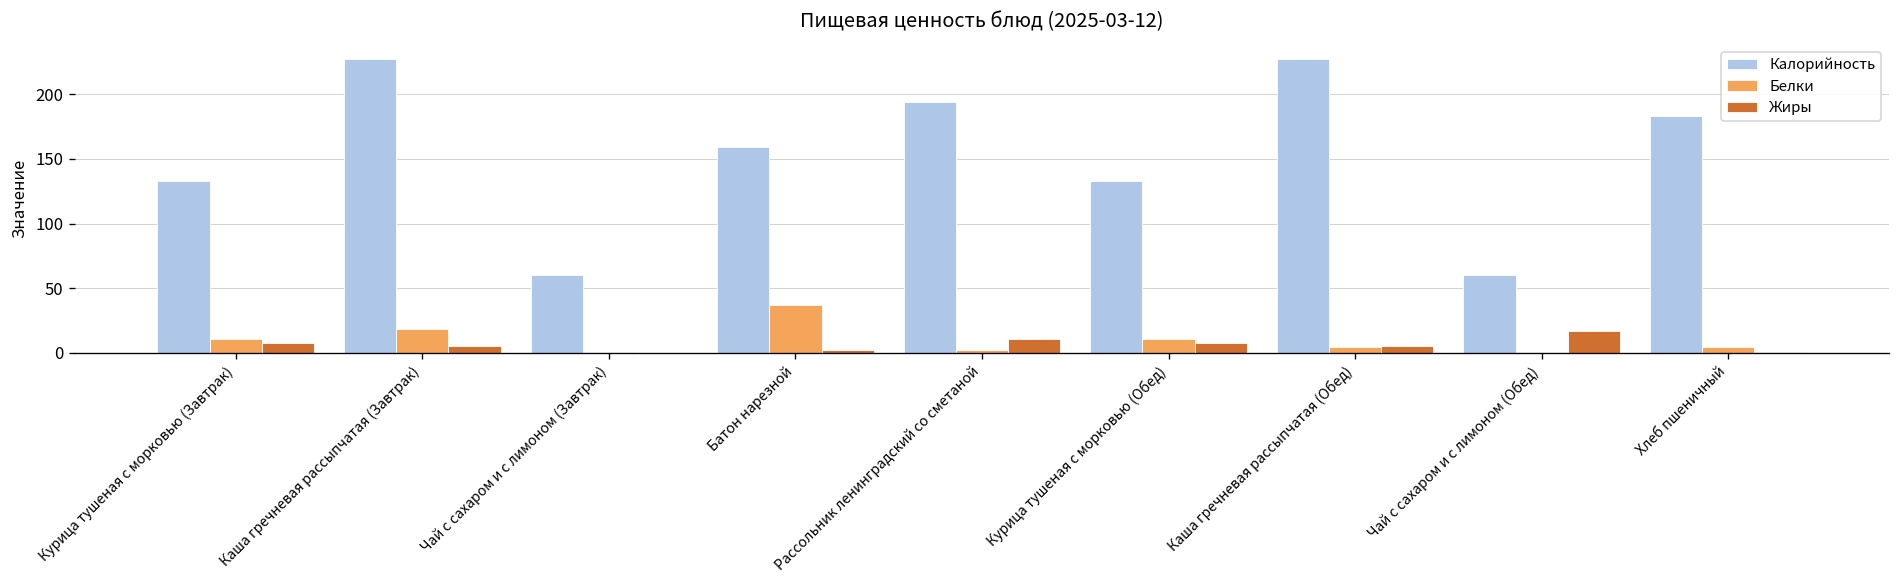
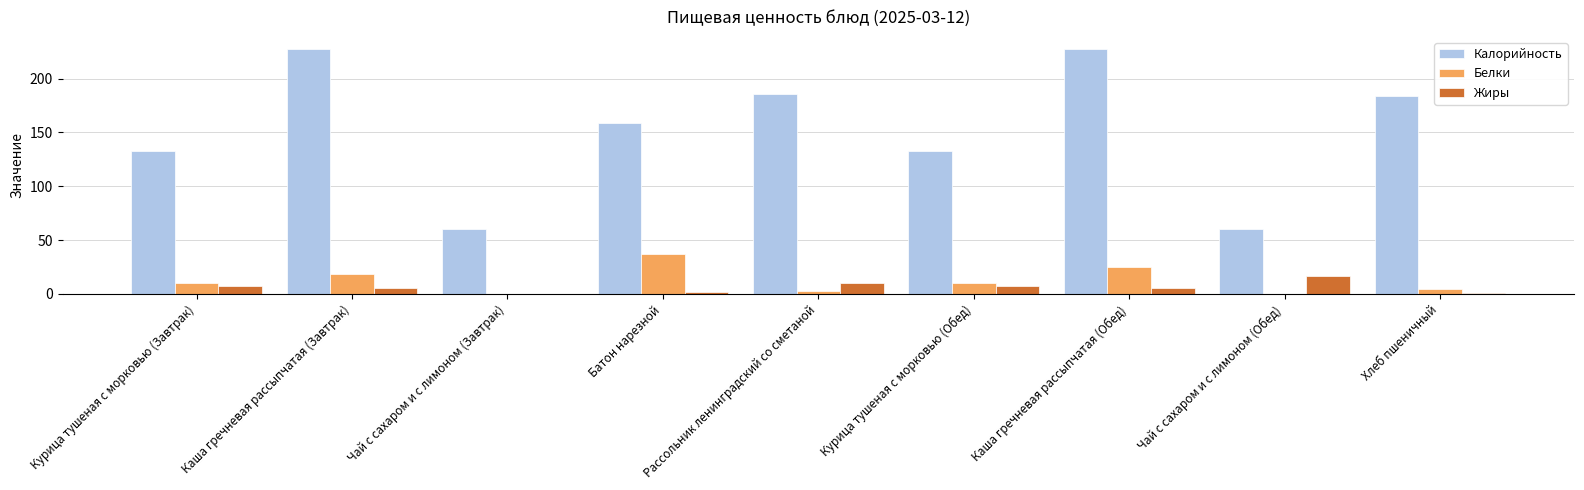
  {
    "Калорийность": {
      "Курица тушеная с морковью (Завтрак)": 133,
      "Каша гречневая рассыпчатая (Завтрак)": 227,
      "Чай с сахаром и с лимоном (Завтрак)": 60,
      "Батон нарезной": 159,
-     "Рассольник ленинградский со сметаной": 194,
+     "Рассольник ленинградский со сметаной": 186,
      "Курица тушеная с морковью (Обед)": 133,
      "Каша гречневая рассыпчатая (Обед)": 227,
      "Чай с сахаром и с лимоном (Обед)": 60,
      "Хлеб пшеничный": 184
    },
    "Белки": {
      "Курица тушеная с морковью (Завтрак)": 10,
      "Каша гречневая рассыпчатая (Завтрак)": 18,
      "Батон нарезной": 37,
      "Курица тушеная с морковью (Обед)": 10,
-     "Каша гречневая рассыпчатая (Обед)": 4,
+     "Каша гречневая рассыпчатая (Обед)": 25,
      "Хлеб пшеничный": 5
    },
    "Жиры": {
      "Курица тушеная с морковью (Завтрак)": 8,
      "Каша гречневая рассыпчатая (Завтрак)": 6,
      "Чай с сахаром и с лимоном (Завтрак)": 0,
      "Рассольник ленинградский со сметаной": 10,
      "Курица тушеная с морковью (Обед)": 8,
      "Каша гречневая рассыпчатая (Обед)": 6,
      "Чай с сахаром и с лимоном (Обед)": 17
    }
  }
